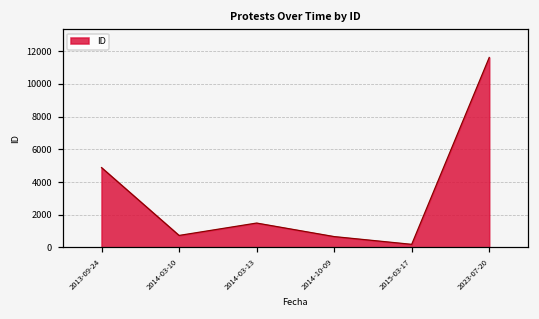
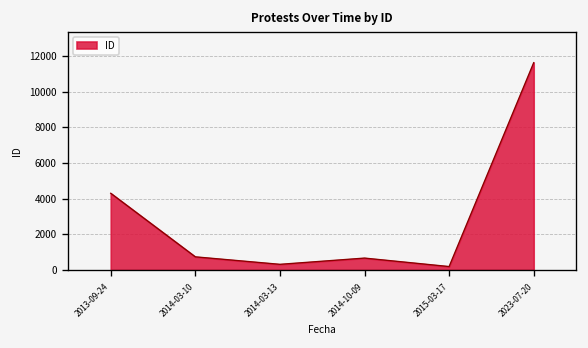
  {
-   "2013-09-24": 4900,
+   "2013-09-24": 4300,
    "2014-03-10": 700,
-   "2014-03-13": 1500,
+   "2014-03-13": 300,
    "2014-10-09": 700,
    "2015-03-17": 200,
    "2023-07-20": 11600
  }
